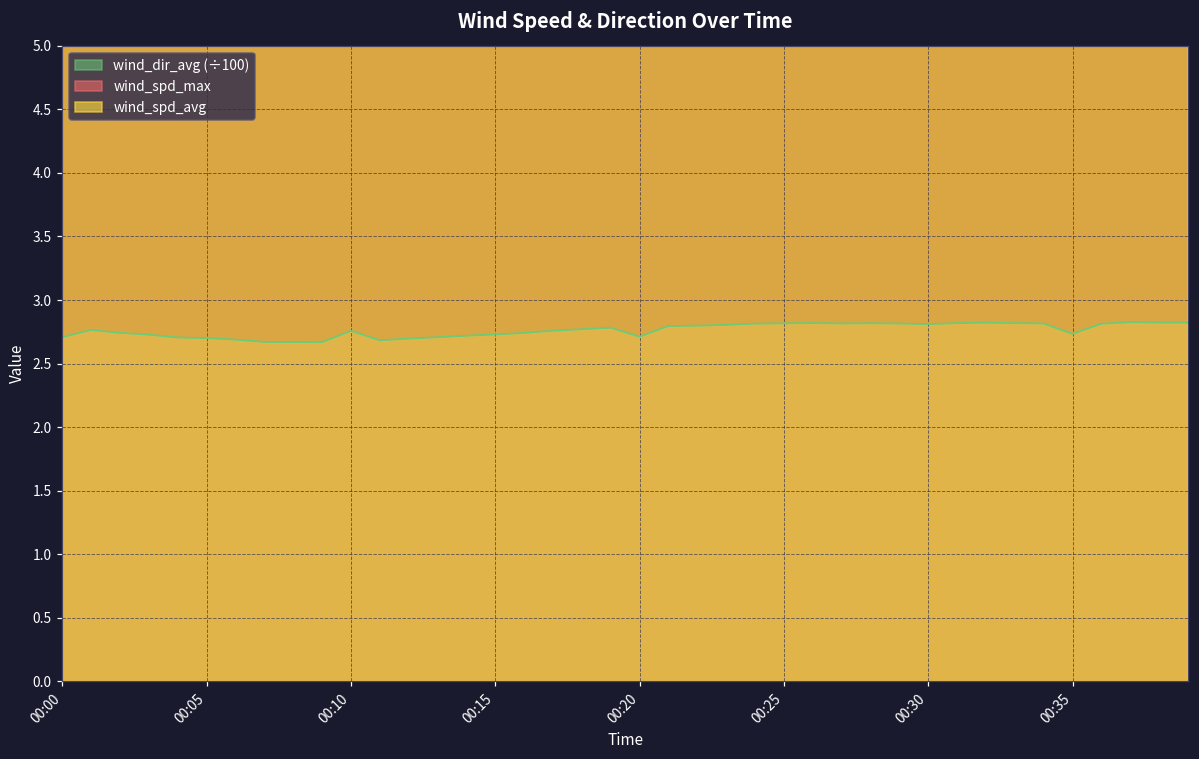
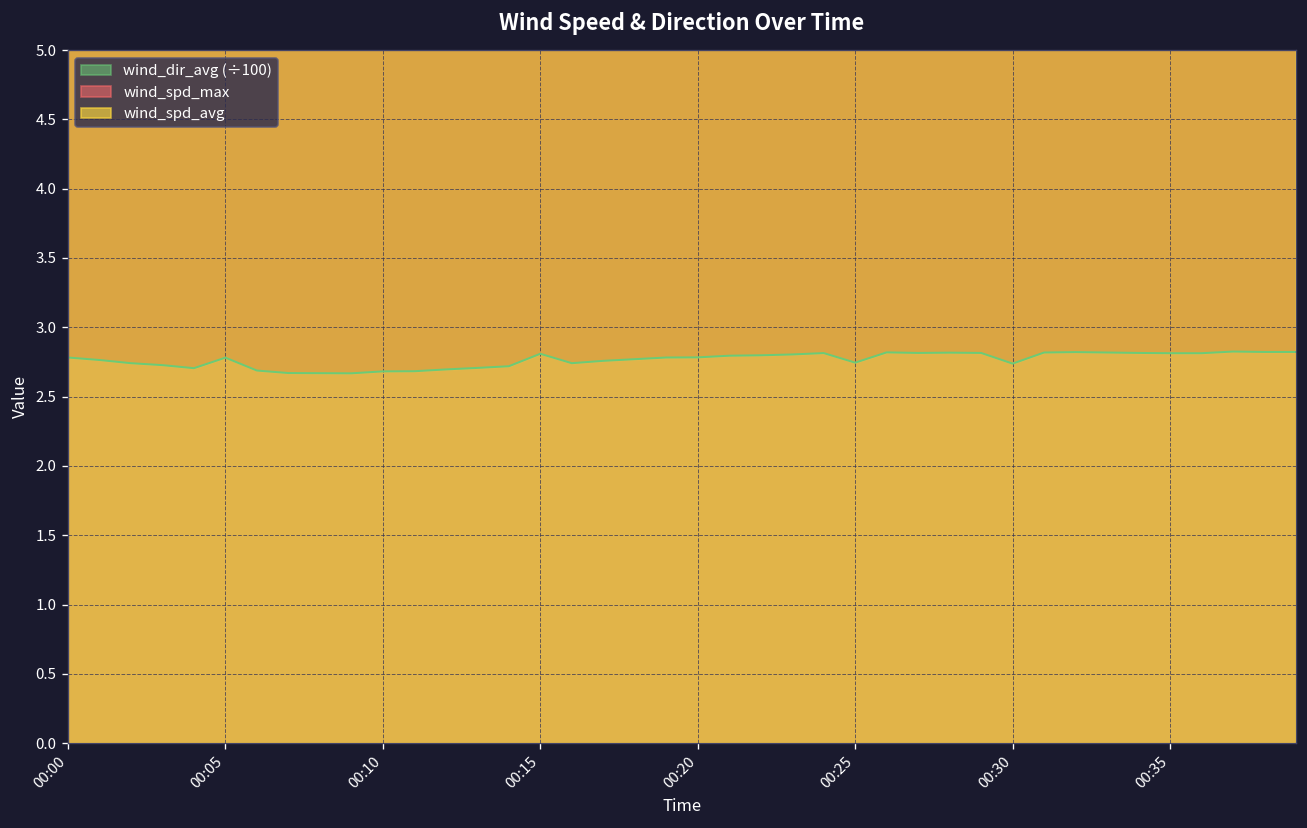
  {
    "wind_dir_avg (÷100)": {
-     "00:00": 2.71,
-     "00:05": 2.70,
-     "00:10": 2.76,
-     "00:15": 2.73,
-     "00:20": 2.71,
-     "00:25": 2.82,
-     "00:30": 2.81,
-     "00:35": 2.73
+     "00:00": 2.78,
+     "00:05": 2.78,
+     "00:10": 2.68,
+     "00:15": 2.81,
+     "00:20": 2.78,
+     "00:25": 2.75,
+     "00:30": 2.74,
+     "00:35": 2.81
    }
  }
